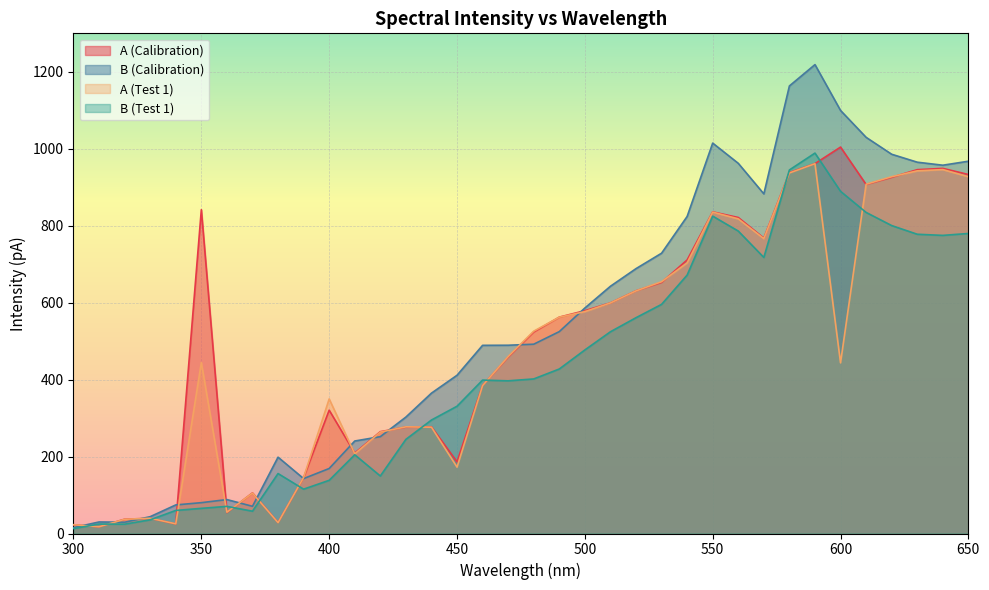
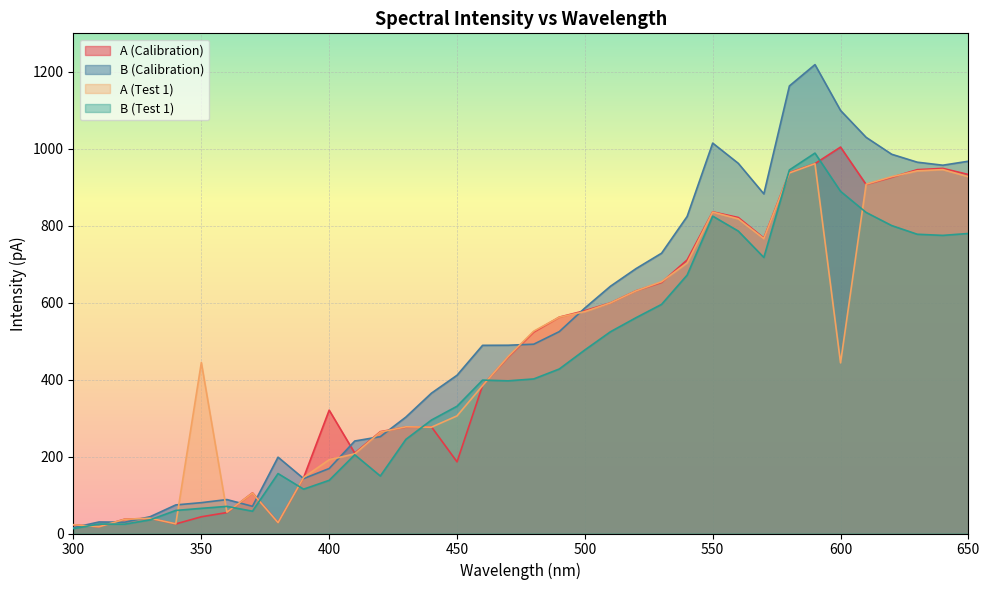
  {
    "A (Calibration)": {
-     "350": 840,
+     "350": 40,
      "400": 320,
      "450": 190,
      "600": 1000
    },
    "A (Test 1)": {
      "350": 440,
-     "400": 350,
-     "450": 170,
+     "400": 190,
+     "450": 310,
      "600": 440
    }
  }
